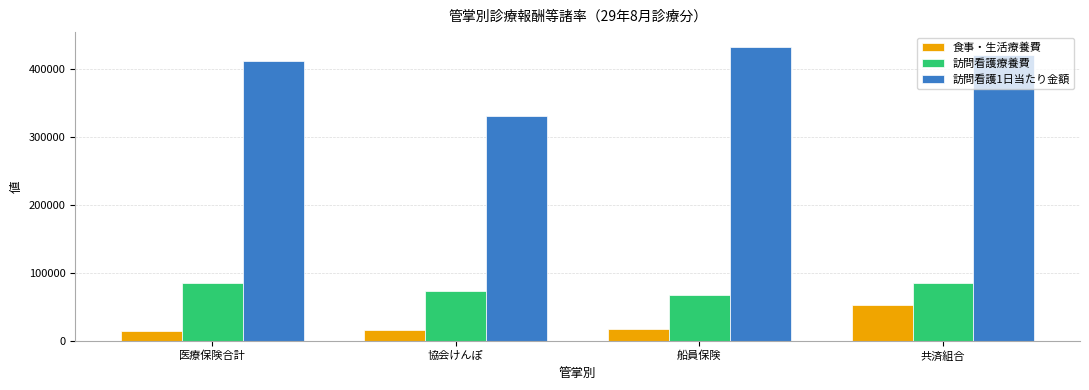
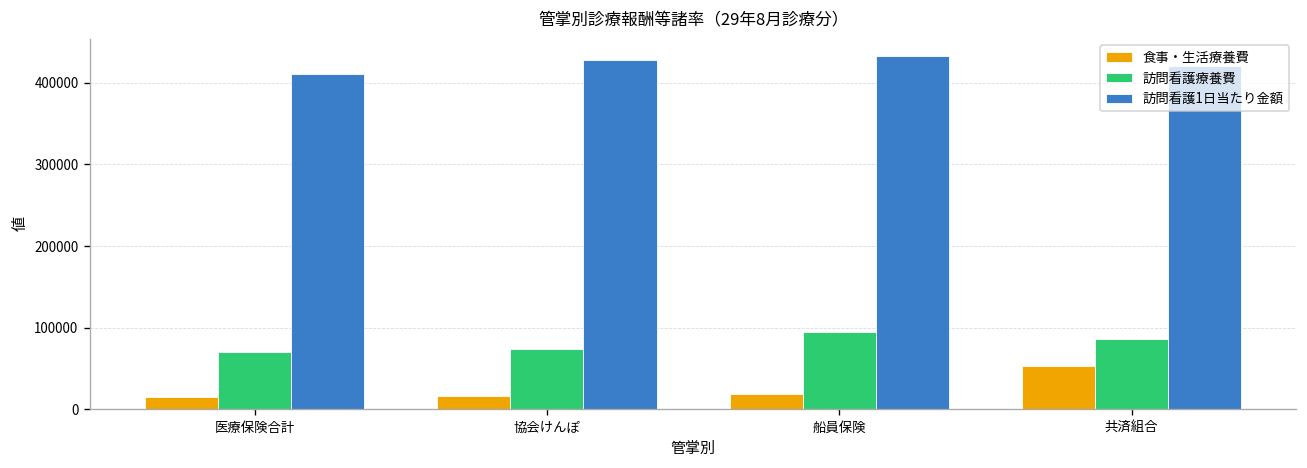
  {
    "食事・生活療養費": {
      "医療保険合計": 10000,
      "協会けんぽ": 20000,
      "船員保険": 20000,
      "共済組合": 50000
    },
    "訪問看護療養費": {
-     "医療保険合計": 90000,
+     "医療保険合計": 70000,
      "協会けんぽ": 70000,
-     "船員保険": 70000,
+     "船員保険": 90000,
      "共済組合": 90000
    },
    "訪問看護1日当たり金額": {
      "医療保険合計": 410000,
-     "協会けんぽ": 330000,
+     "協会けんぽ": 430000,
      "船員保険": 430000
    }
  }
